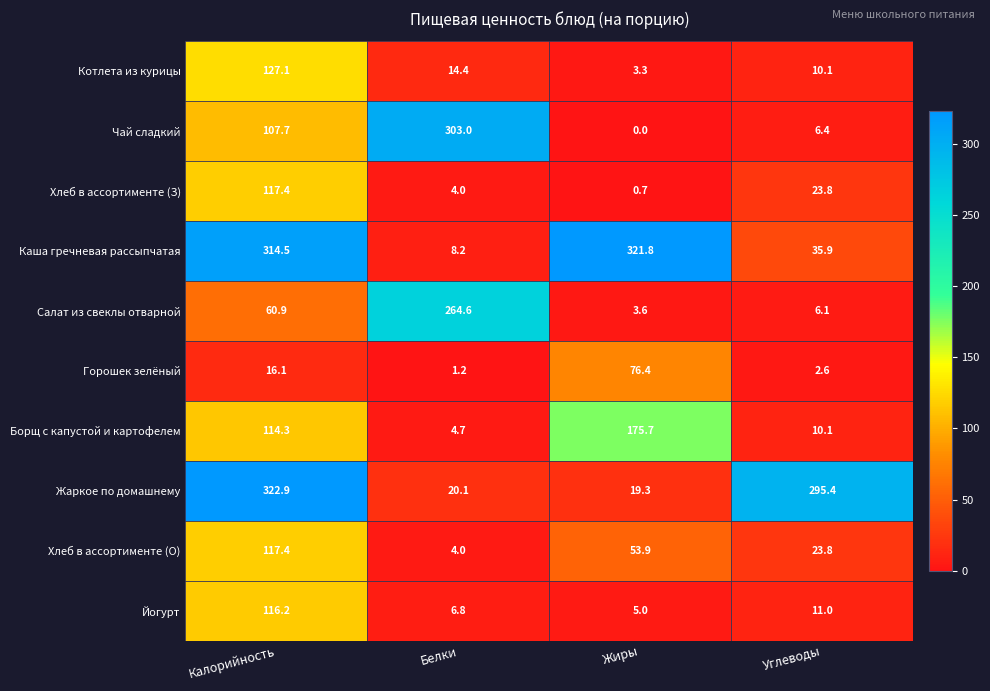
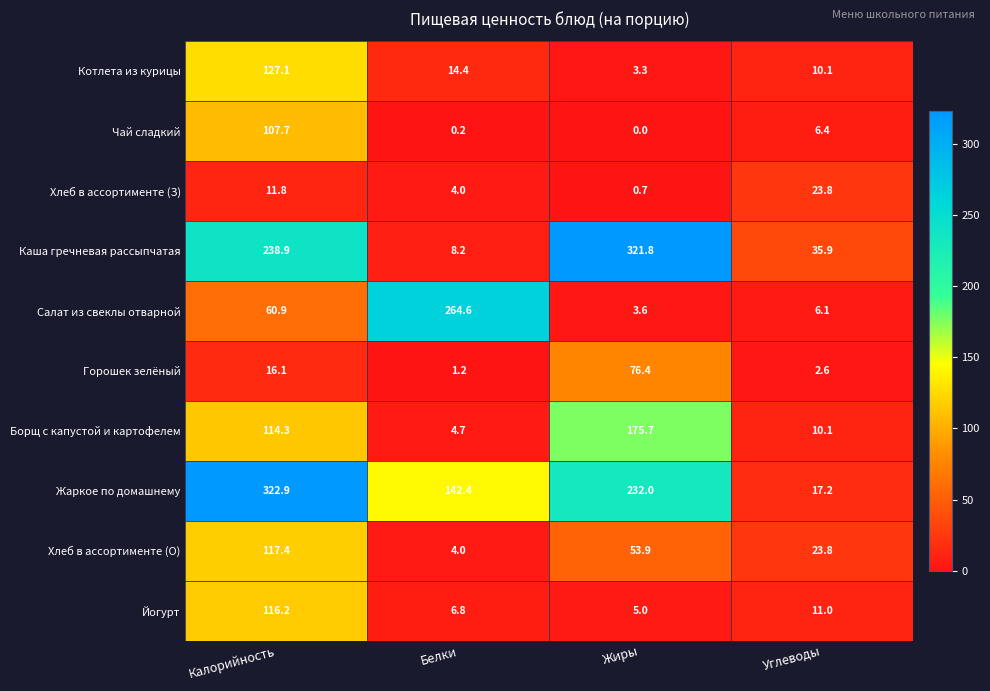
  {
    "Котлета из курицы": {
      "Калорийность": 127.1,
      "Белки": 14.4,
      "Жиры": 3.3,
      "Углеводы": 10.1
    },
    "Чай сладкий": {
      "Калорийность": 107.7,
-     "Белки": 303.0,
+     "Белки": 0.2,
      "Жиры": 0.0,
      "Углеводы": 6.4
    },
    "Хлеб в ассортименте (З)": {
-     "Калорийность": 117.4,
+     "Калорийность": 11.8,
      "Белки": 4.0,
      "Жиры": 0.7,
      "Углеводы": 23.8
    },
    "Каша гречневая рассыпчатая": {
-     "Калорийность": 314.5,
+     "Калорийность": 238.9,
      "Белки": 8.2,
      "Жиры": 321.8,
      "Углеводы": 35.9
    },
    "Салат из свеклы отварной": {
      "Калорийность": 60.9,
      "Белки": 264.6,
      "Жиры": 3.6,
      "Углеводы": 6.1
    },
    "Горошек зелёный": {
      "Калорийность": 16.1,
      "Белки": 1.2,
      "Жиры": 76.4,
      "Углеводы": 2.6
    },
    "Борщ с капустой и картофелем": {
      "Калорийность": 114.3,
      "Белки": 4.7,
      "Жиры": 175.7,
      "Углеводы": 10.1
    },
    "Жаркое по домашнему": {
      "Калорийность": 322.9,
-     "Белки": 20.1,
-     "Жиры": 19.3,
-     "Углеводы": 295.4
+     "Белки": 142.4,
+     "Жиры": 232.0,
+     "Углеводы": 17.2
    },
    "Хлеб в ассортименте (О)": {
      "Калорийность": 117.4,
      "Белки": 4.0,
      "Жиры": 53.9,
      "Углеводы": 23.8
    },
    "Йогурт": {
      "Калорийность": 116.2,
      "Белки": 6.8,
      "Жиры": 5.0,
      "Углеводы": 11.0
    }
  }
